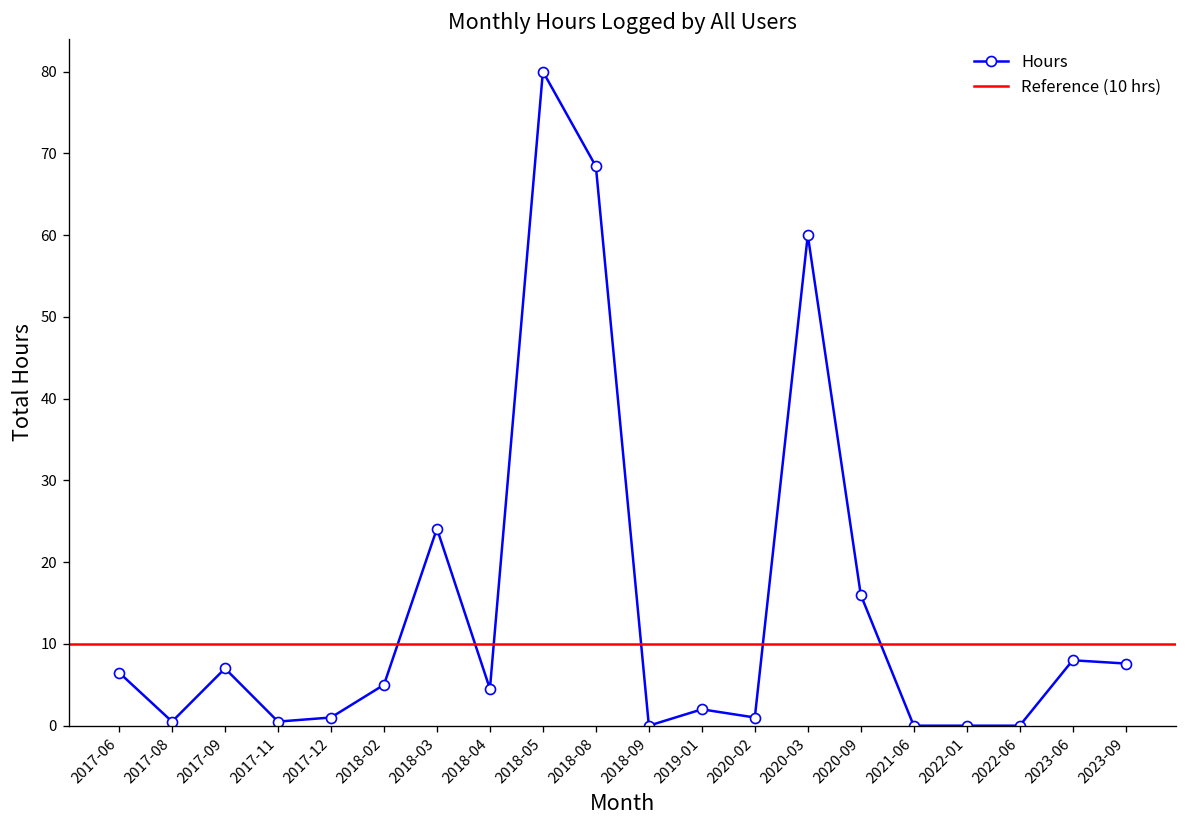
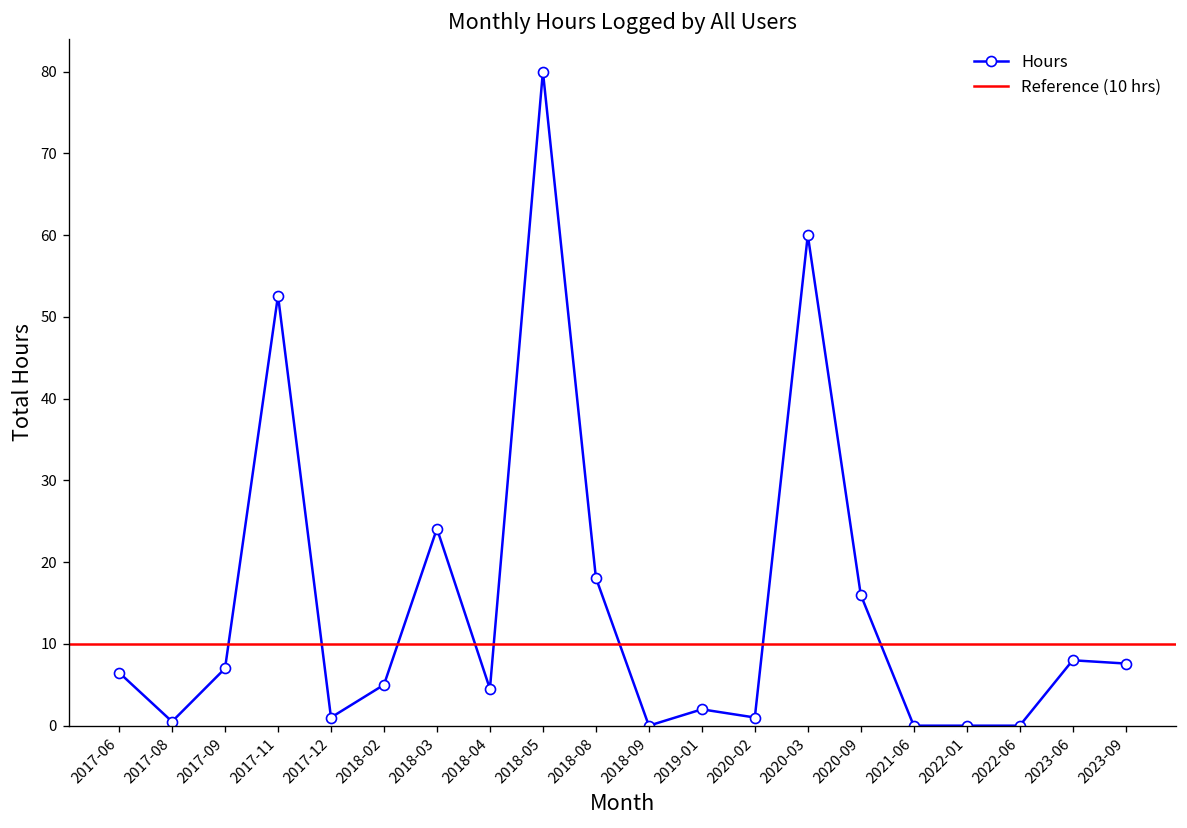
  {
    "2017-06": 7,
    "2017-08": 1,
    "2017-09": 7,
-   "2017-11": 1,
+   "2017-11": 53,
    "2017-12": 1,
    "2018-02": 5,
    "2018-03": 24,
    "2018-04": 5,
    "2018-05": 80,
-   "2018-08": 68,
+   "2018-08": 18,
    "2018-09": 0,
    "2019-01": 2,
    "2020-02": 1,
    "2020-03": 60,
    "2020-09": 16,
    "2021-06": 0,
    "2022-01": 0,
    "2022-06": 0,
    "2023-06": 8,
    "2023-09": 8
  }
